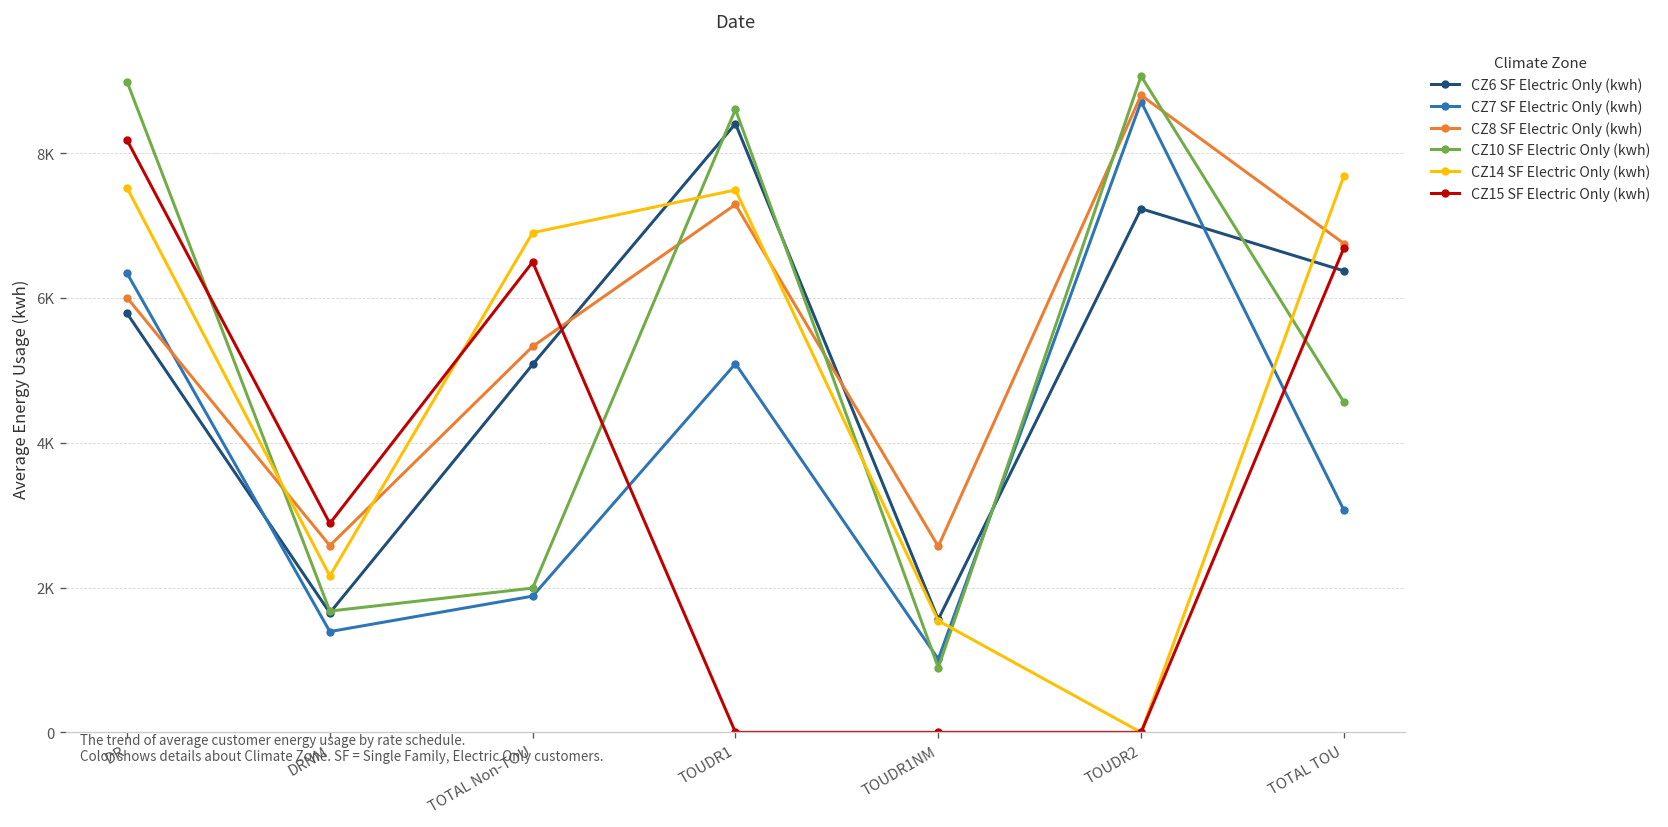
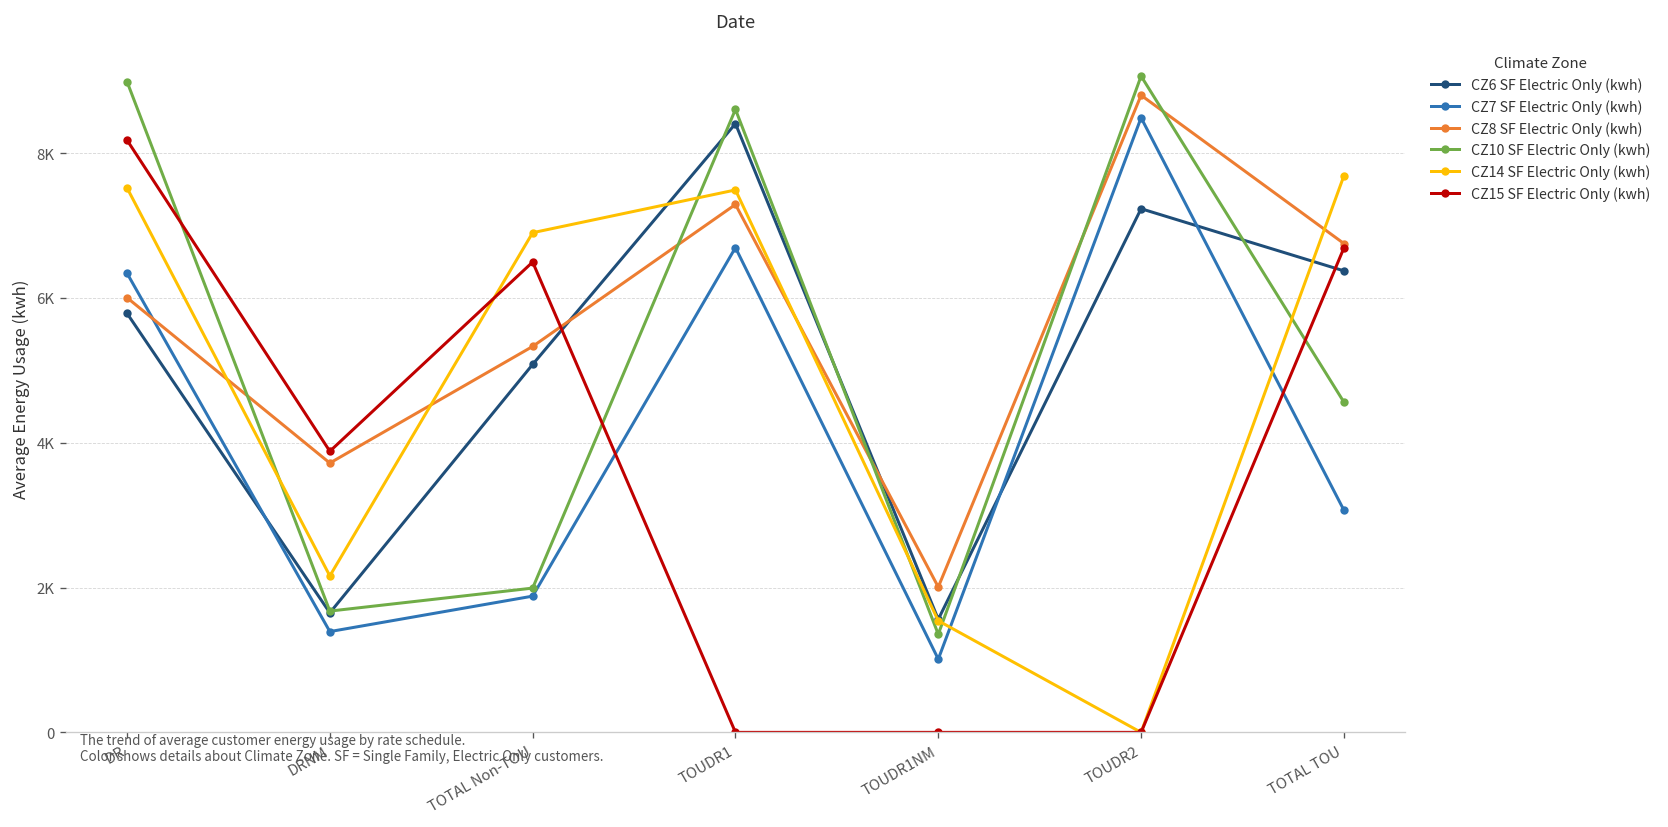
  {
    "CZ6 SF Electric Only (kwh)": {
      "DR": 5800,
      "TOTAL Non-TOU": 5100,
      "TOUDR1": 8400,
      "TOUDR2": 7200,
      "TOTAL TOU": 6400
    },
    "CZ7 SF Electric Only (kwh)": {
      "DR": 6300,
      "DRNM": 1400,
      "TOTAL Non-TOU": 1900,
-     "TOUDR1": 5100,
+     "TOUDR1": 6700,
      "TOUDR1NM": 1000,
-     "TOUDR2": 8700,
+     "TOUDR2": 8500,
      "TOTAL TOU": 3100
    },
    "CZ8 SF Electric Only (kwh)": {
      "DR": 6000,
-     "DRNM": 2600,
+     "DRNM": 3700,
      "TOTAL Non-TOU": 5300,
      "TOUDR1": 7300,
-     "TOUDR1NM": 2600,
+     "TOUDR1NM": 2000,
      "TOUDR2": 8800,
      "TOTAL TOU": 6800
    },
    "CZ10 SF Electric Only (kwh)": {
      "DR": 9000,
      "TOTAL Non-TOU": 2000,
      "TOUDR1": 8600,
-     "TOUDR1NM": 900,
+     "TOUDR1NM": 1400,
      "TOUDR2": 9100,
      "TOTAL TOU": 4600
    },
    "CZ14 SF Electric Only (kwh)": {
      "DR": 7500,
      "DRNM": 2200,
      "TOTAL Non-TOU": 6900,
      "TOUDR1": 7500,
      "TOTAL TOU": 7700
    },
    "CZ15 SF Electric Only (kwh)": {
      "DR": 8200,
-     "DRNM": 2900,
+     "DRNM": 3900,
      "TOTAL Non-TOU": 6500,
      "TOUDR1": 0,
      "TOUDR1NM": 0,
      "TOTAL TOU": 6700
    }
  }
